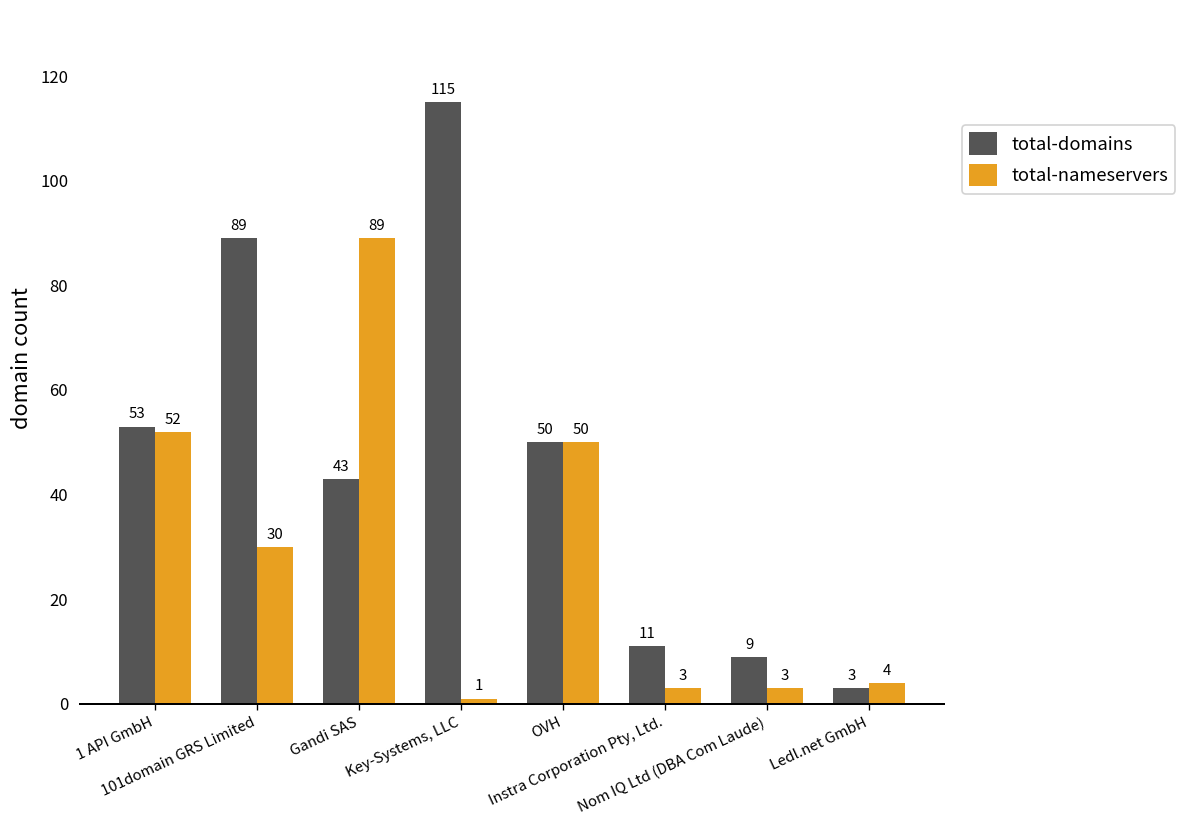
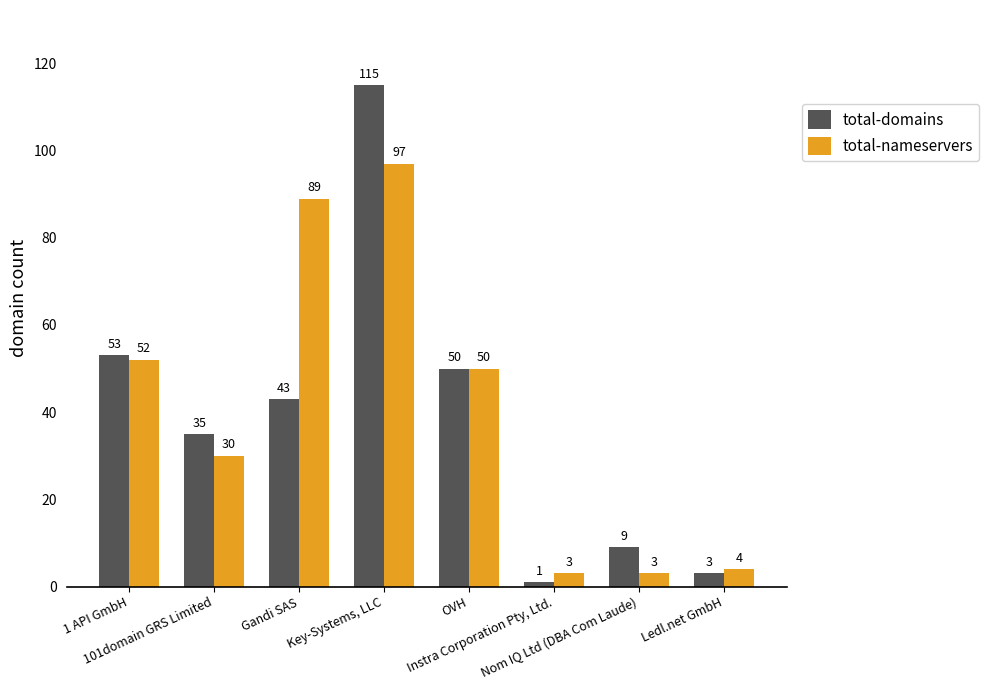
  {
    "total-domains": {
      "1 API GmbH": 53,
-     "101domain GRS Limited": 89,
+     "101domain GRS Limited": 35,
      "Gandi SAS": 43,
      "Key-Systems, LLC": 115,
      "OVH": 50,
-     "Instra Corporation Pty, Ltd.": 11,
+     "Instra Corporation Pty, Ltd.": 1,
      "Nom IQ Ltd (DBA Com Laude)": 9,
      "Ledl.net GmbH": 3
    },
    "total-nameservers": {
      "1 API GmbH": 52,
      "101domain GRS Limited": 30,
      "Gandi SAS": 89,
-     "Key-Systems, LLC": 1,
+     "Key-Systems, LLC": 97,
      "OVH": 50,
      "Instra Corporation Pty, Ltd.": 3,
      "Nom IQ Ltd (DBA Com Laude)": 3,
      "Ledl.net GmbH": 4
    }
  }
